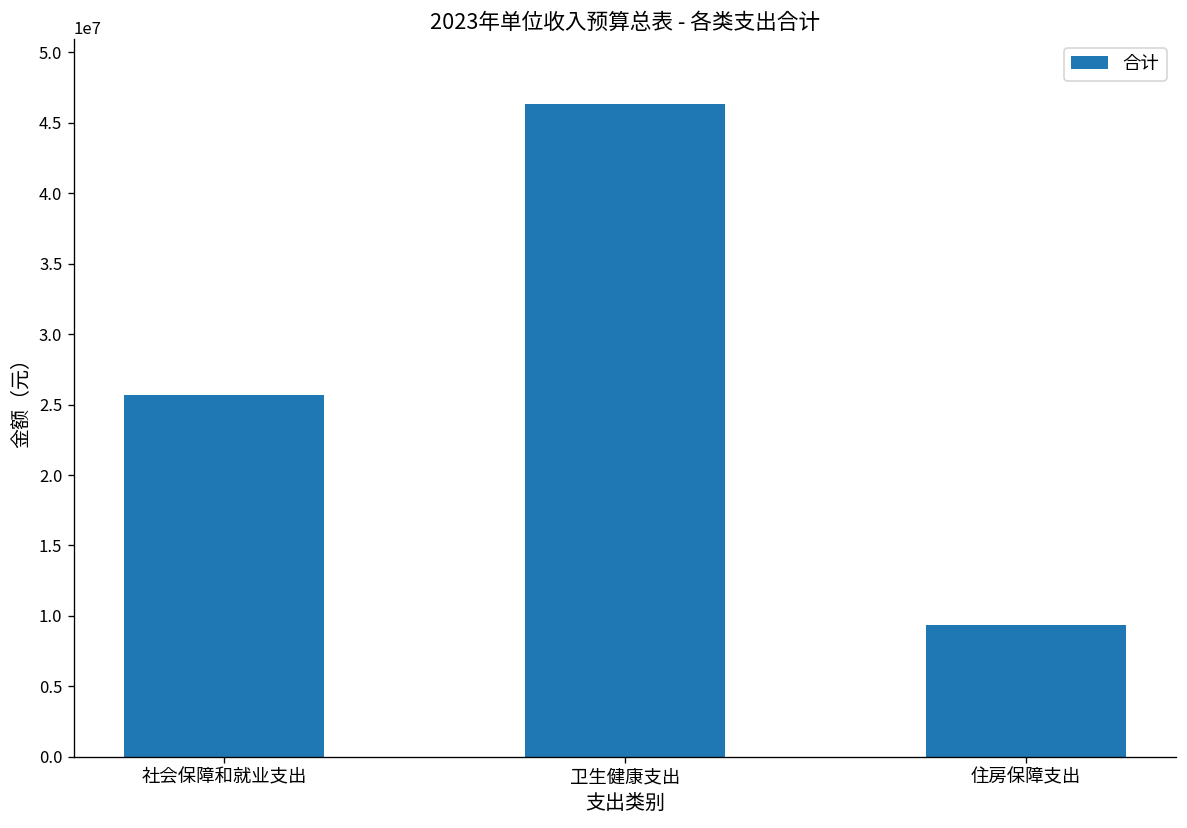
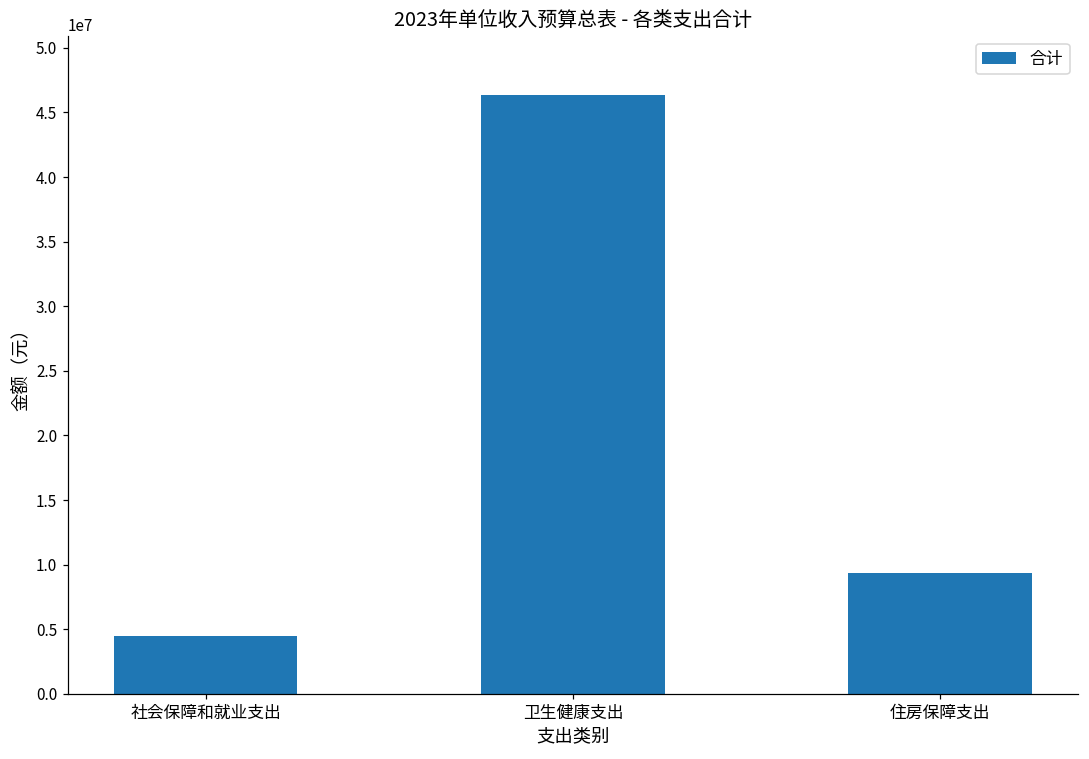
  {
-   "社会保障和就业支出": 25700000,
+   "社会保障和就业支出": 4500000,
    "卫生健康支出": 46300000,
    "住房保障支出": 9300000
  }
